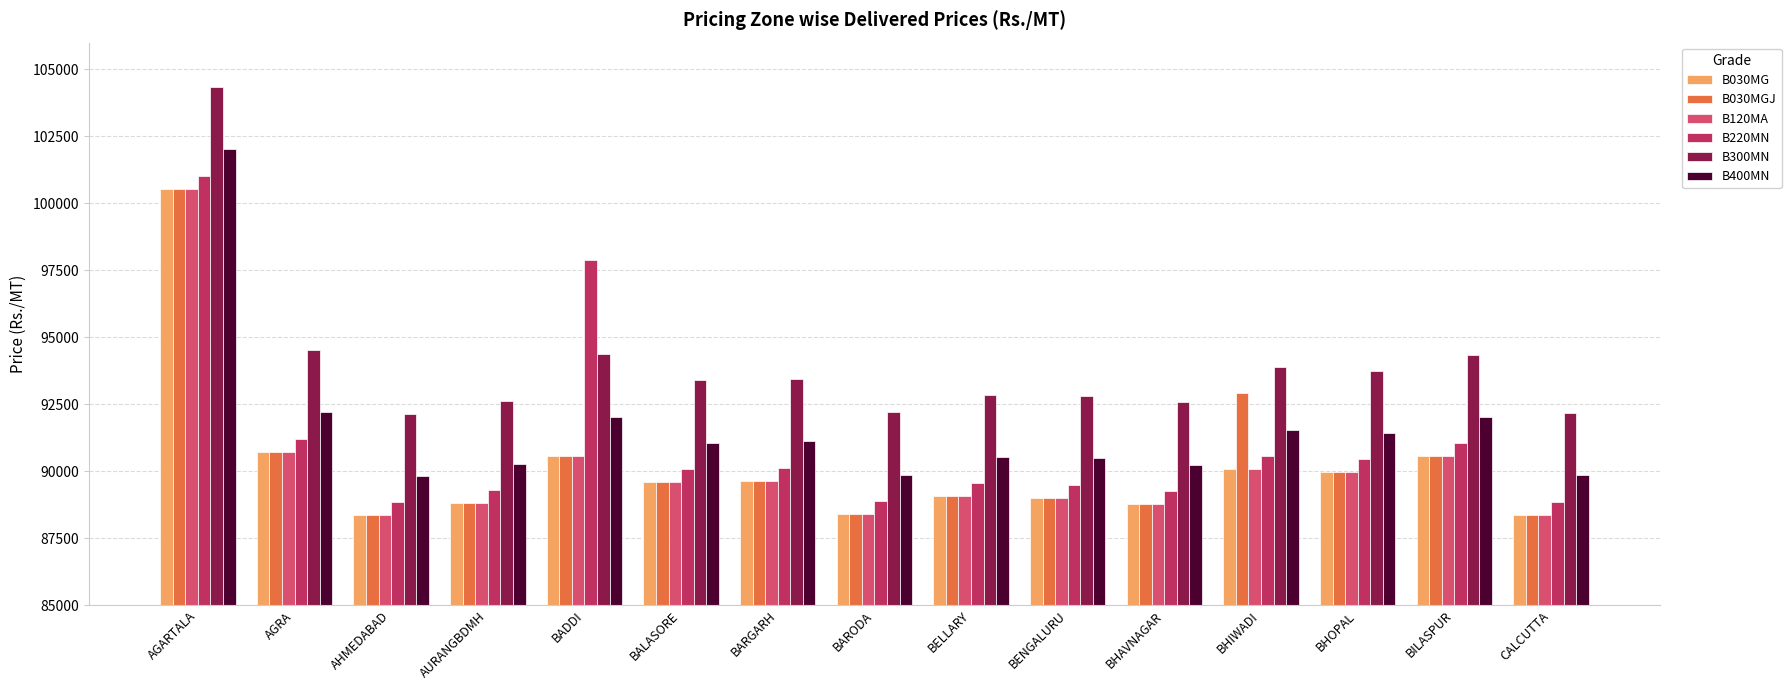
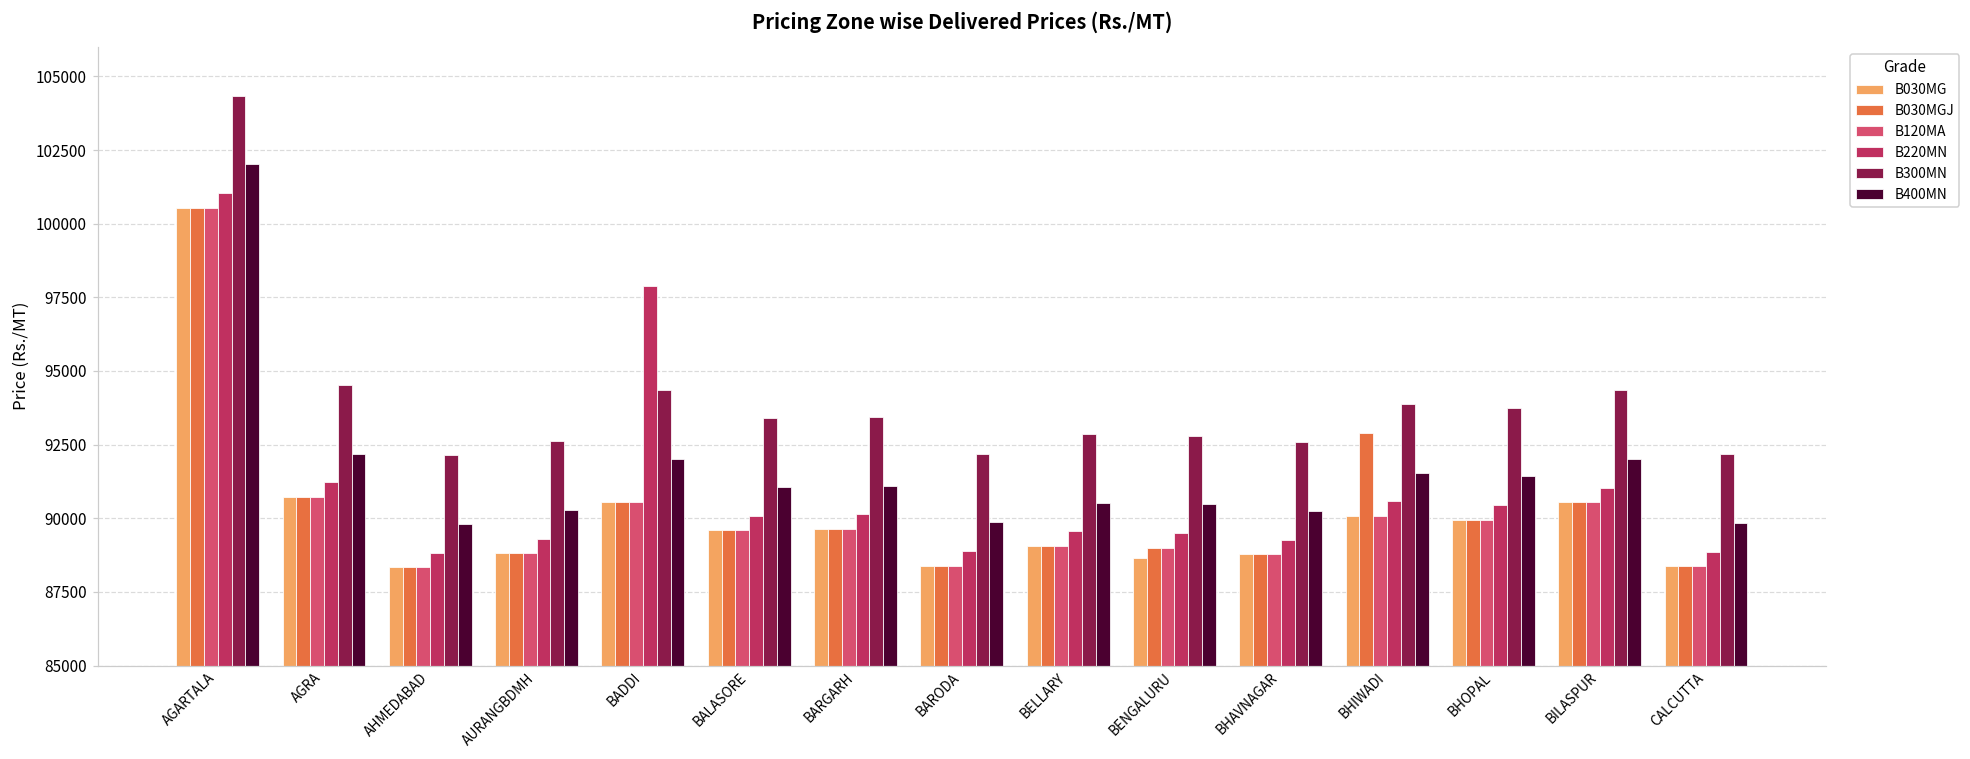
  {
    "B030MG": {
      "AGARTALA": 100500,
      "AGRA": 90700,
      "AHMEDABAD": 88300,
      "AURANGBDMH": 88800,
      "BADDI": 90600,
      "BALASORE": 89600,
      "BARGARH": 89600,
      "BARODA": 88400,
      "BELLARY": 89100,
-     "BENGALURU": 89000,
+     "BENGALURU": 88700,
      "BHAVNAGAR": 88800,
      "BHIWADI": 90100,
      "BHOPAL": 90000,
      "BILASPUR": 90600,
      "CALCUTTA": 88400
    },
    "B030MGJ": {
      "AGARTALA": 100500,
      "AGRA": 90700,
      "AHMEDABAD": 88300,
      "AURANGBDMH": 88800,
      "BADDI": 90600,
      "BALASORE": 89600,
      "BARGARH": 89600,
      "BARODA": 88400,
      "BELLARY": 89100,
      "BENGALURU": 89000,
      "BHAVNAGAR": 88800,
      "BHIWADI": 92900,
      "BHOPAL": 90000,
      "BILASPUR": 90600,
      "CALCUTTA": 88400
    },
    "B300MN": {
      "AGARTALA": 104300,
      "AGRA": 94500,
      "AHMEDABAD": 92100,
      "AURANGBDMH": 92600,
      "BADDI": 94400,
      "BALASORE": 93400,
      "BARGARH": 93400,
      "BARODA": 92200,
      "BELLARY": 92900,
      "BENGALURU": 92800,
      "BHAVNAGAR": 92600,
      "BHIWADI": 93900,
      "BHOPAL": 93800,
      "BILASPUR": 94400,
      "CALCUTTA": 92200
    },
    "B400MN": {
      "AGARTALA": 102000,
      "AGRA": 92200,
      "AHMEDABAD": 89800,
      "AURANGBDMH": 90300,
      "BADDI": 92000,
      "BALASORE": 91100,
      "BARGARH": 91100,
      "BARODA": 89900,
      "BELLARY": 90500,
      "BENGALURU": 90500,
      "BHAVNAGAR": 90200,
      "BHIWADI": 91600,
      "BHOPAL": 91400,
      "BILASPUR": 92000,
      "CALCUTTA": 89800
    }
  }
